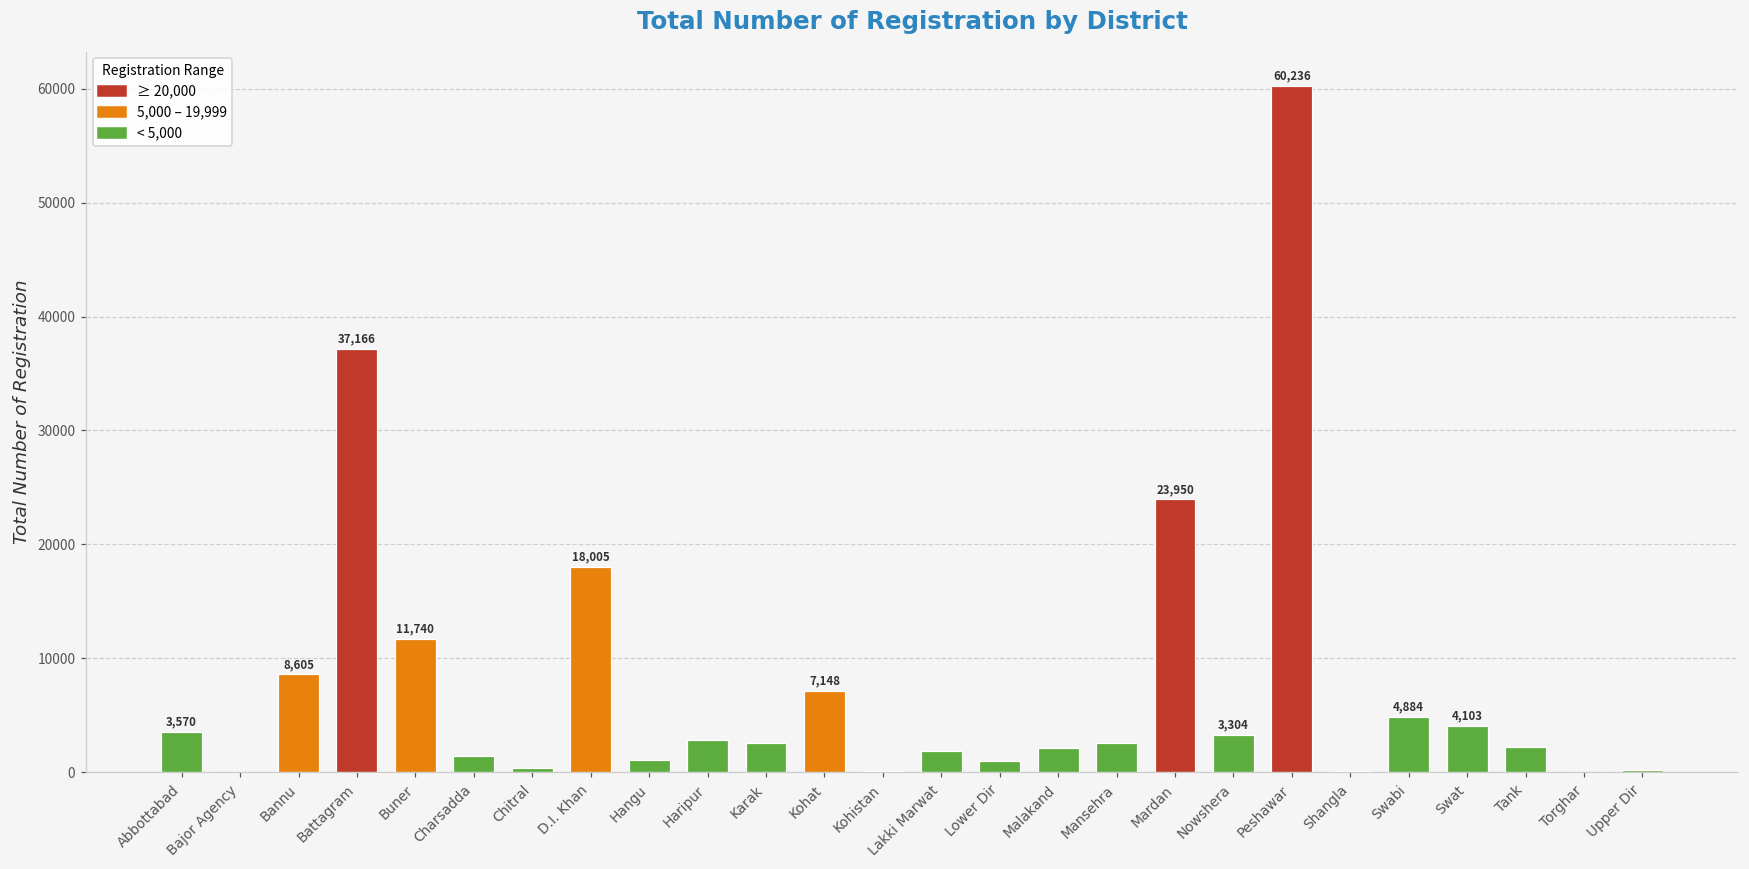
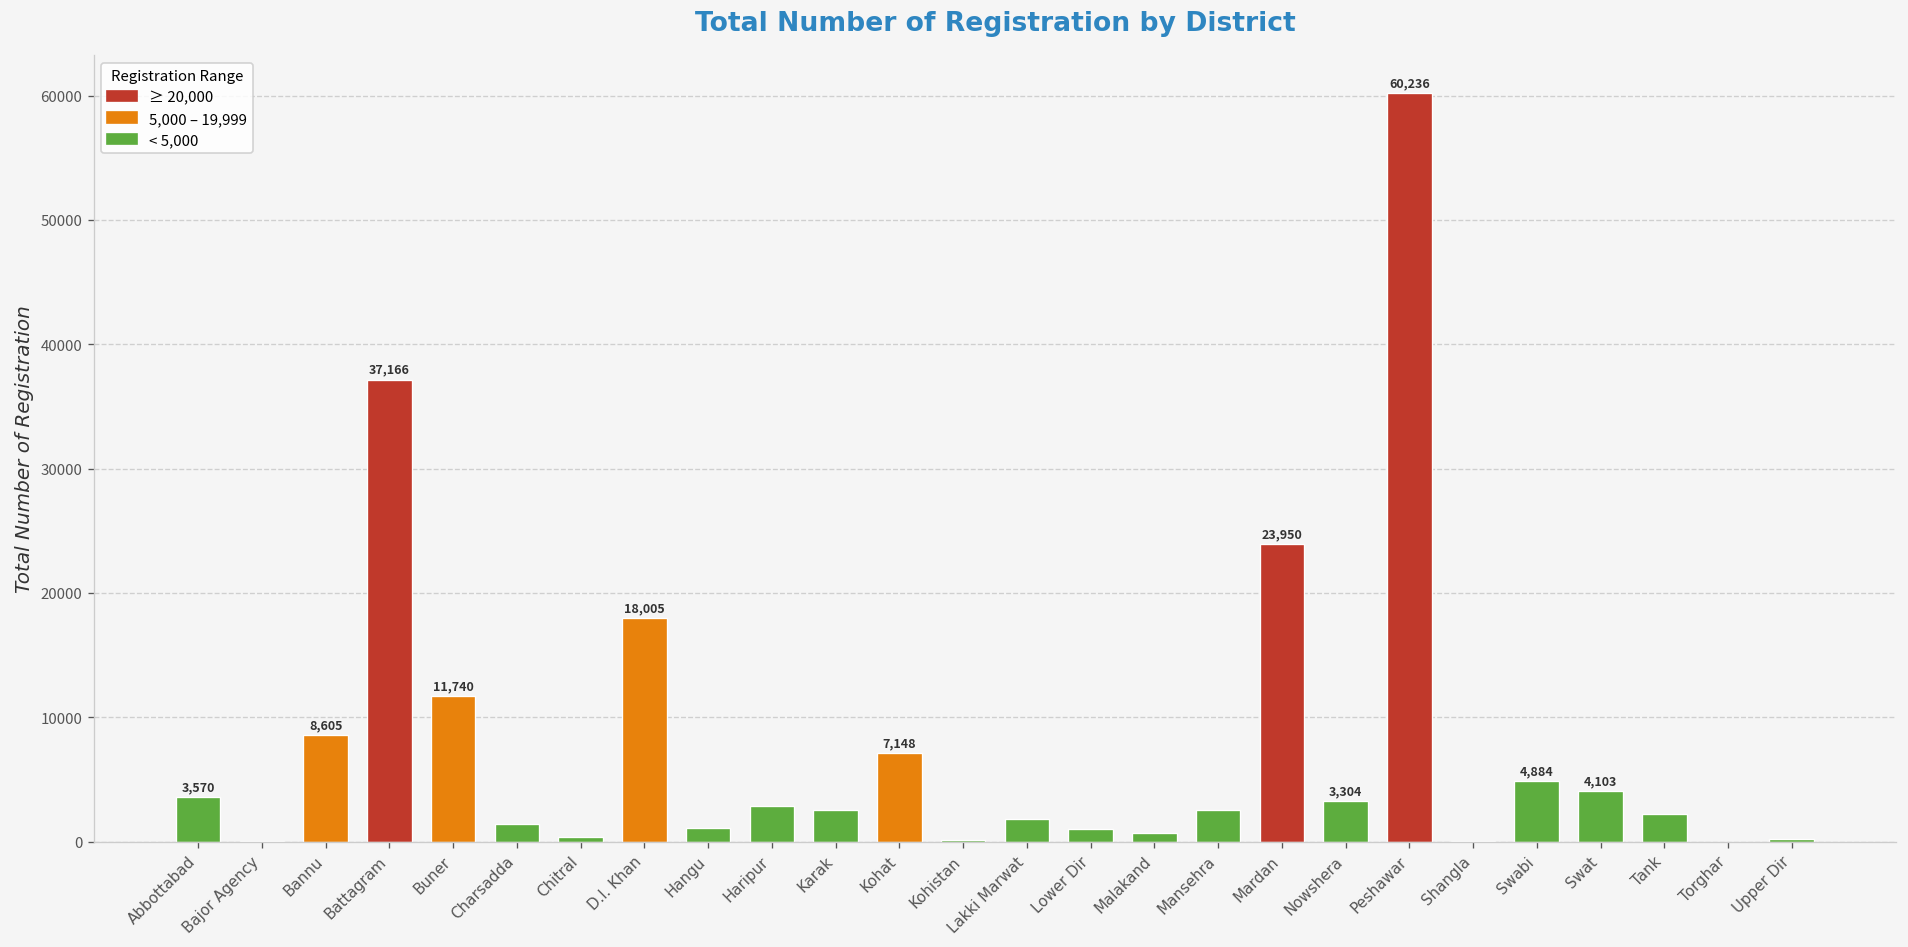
  {
    "Charsadda": 1400,
    "Chitral": 400,
    "Hangu": 1100,
    "Haripur": 2800,
    "Karak": 2600,
    "Lakki Marwat": 1800,
    "Lower Dir": 1000,
-   "Malakand": 2100,
+   "Malakand": 700,
    "Mansehra": 2600,
    "Tank": 2200
  }
